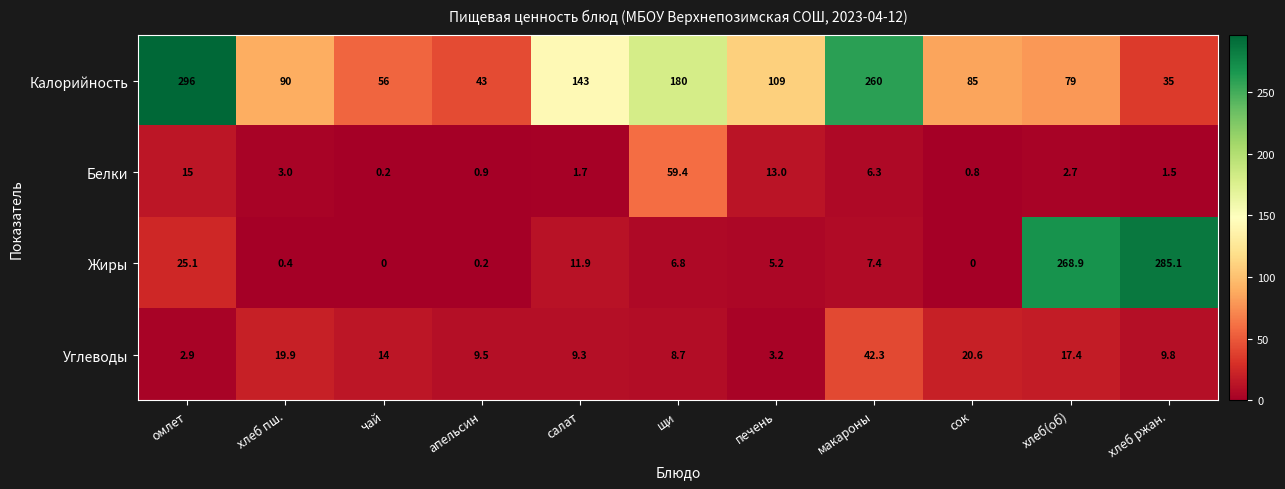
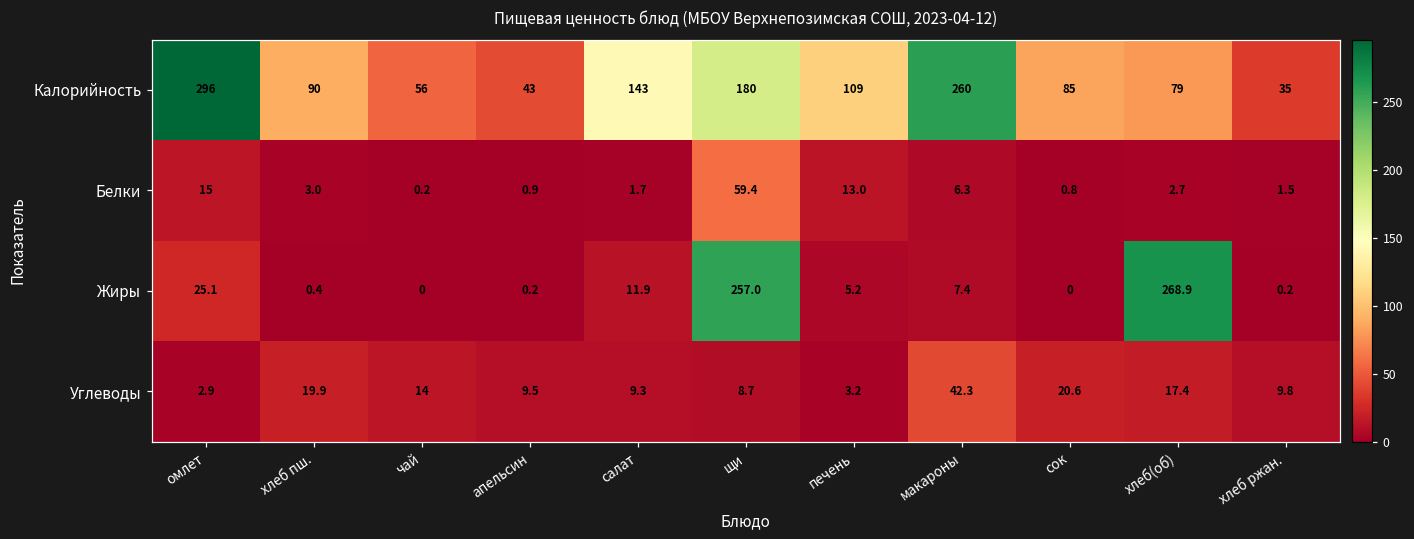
  {
    "Калорийность": {
      "омлет": 296,
      "хлеб пш.": 90,
      "чай": 56,
      "апельсин": 43,
      "салат": 143,
      "щи": 180,
      "печень": 109,
      "макароны": 260,
      "сок": 85,
      "хлеб(об)": 79,
      "хлеб ржан.": 35
    },
    "Белки": {
      "омлет": 15,
      "хлеб пш.": 3.0,
      "чай": 0.2,
      "апельсин": 0.9,
      "салат": 1.7,
      "щи": 59.4,
      "печень": 13.0,
      "макароны": 6.3,
      "сок": 0.8,
      "хлеб(об)": 2.7,
      "хлеб ржан.": 1.5
    },
    "Жиры": {
      "омлет": 25.1,
      "хлеб пш.": 0.4,
      "чай": 0,
      "апельсин": 0.2,
      "салат": 11.9,
-     "щи": 6.8,
+     "щи": 257.0,
      "печень": 5.2,
      "макароны": 7.4,
      "сок": 0,
      "хлеб(об)": 268.9,
-     "хлеб ржан.": 285.1
+     "хлеб ржан.": 0.2
    },
    "Углеводы": {
      "омлет": 2.9,
      "хлеб пш.": 19.9,
      "чай": 14,
      "апельсин": 9.5,
      "салат": 9.3,
      "щи": 8.7,
      "печень": 3.2,
      "макароны": 42.3,
      "сок": 20.6,
      "хлеб(об)": 17.4,
      "хлеб ржан.": 9.8
    }
  }
